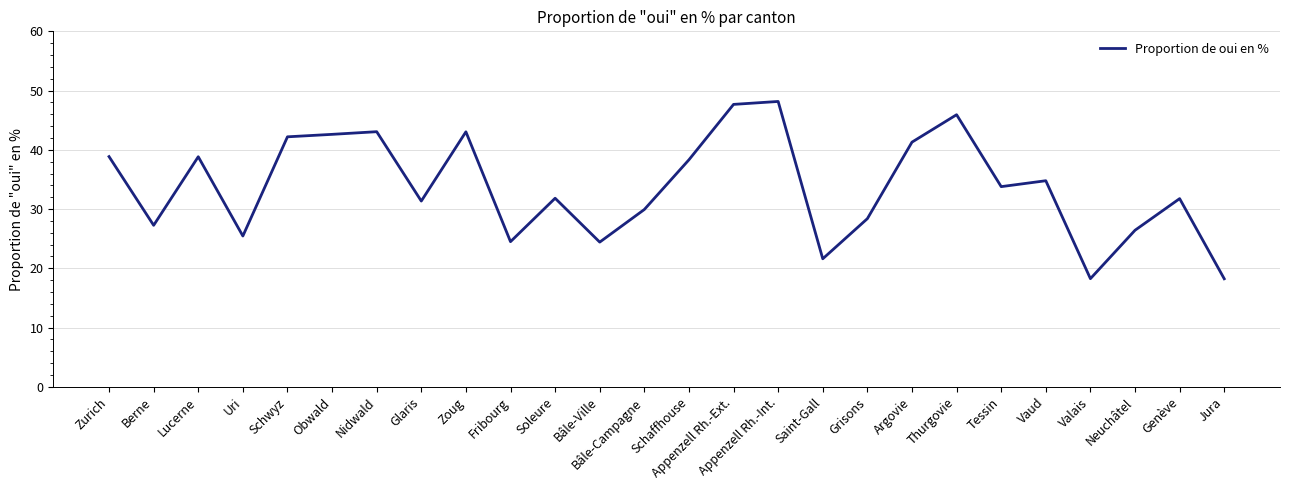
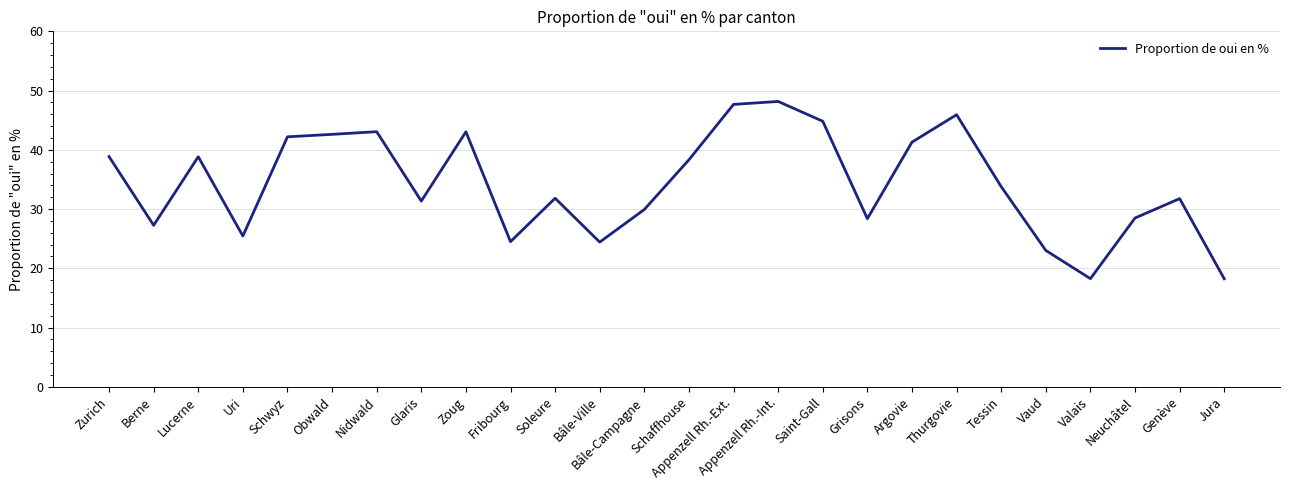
  {
    "Zurich": 39,
    "Berne": 27,
    "Lucerne": 39,
    "Uri": 25,
    "Schwyz": 42,
    "Obwald": 43,
    "Nidwald": 43,
    "Glaris": 31,
    "Zoug": 43,
    "Fribourg": 25,
    "Soleure": 32,
    "Bâle-Ville": 24,
    "Bâle-Campagne": 30,
    "Schaffhouse": 38,
    "Appenzell Rh.-Ext.": 48,
    "Appenzell Rh.-Int.": 48,
-   "Saint-Gall": 22,
+   "Saint-Gall": 45,
    "Grisons": 28,
    "Argovie": 41,
    "Thurgovie": 46,
    "Tessin": 34,
-   "Vaud": 35,
+   "Vaud": 23,
    "Valais": 18,
-   "Neuchâtel": 26,
+   "Neuchâtel": 28,
    "Genève": 32,
    "Jura": 18
  }
